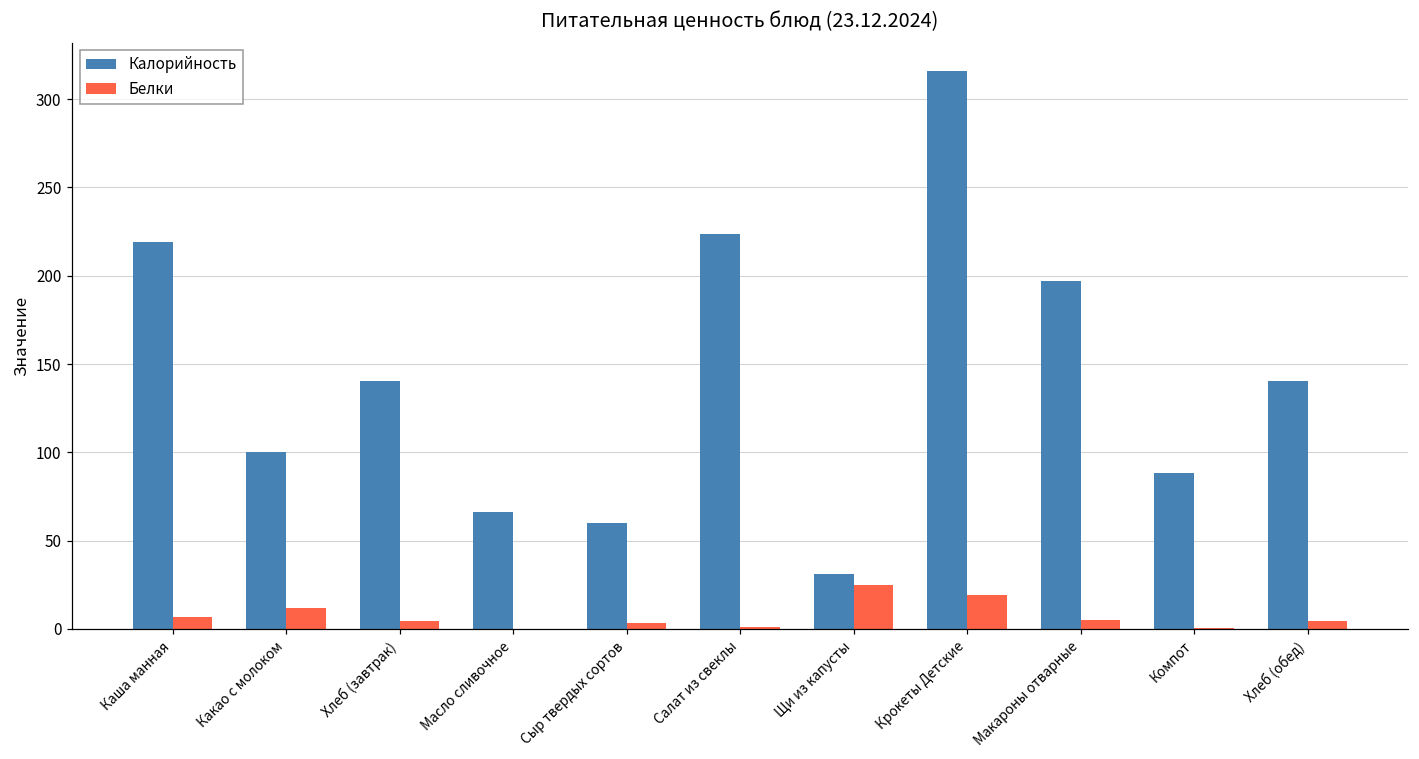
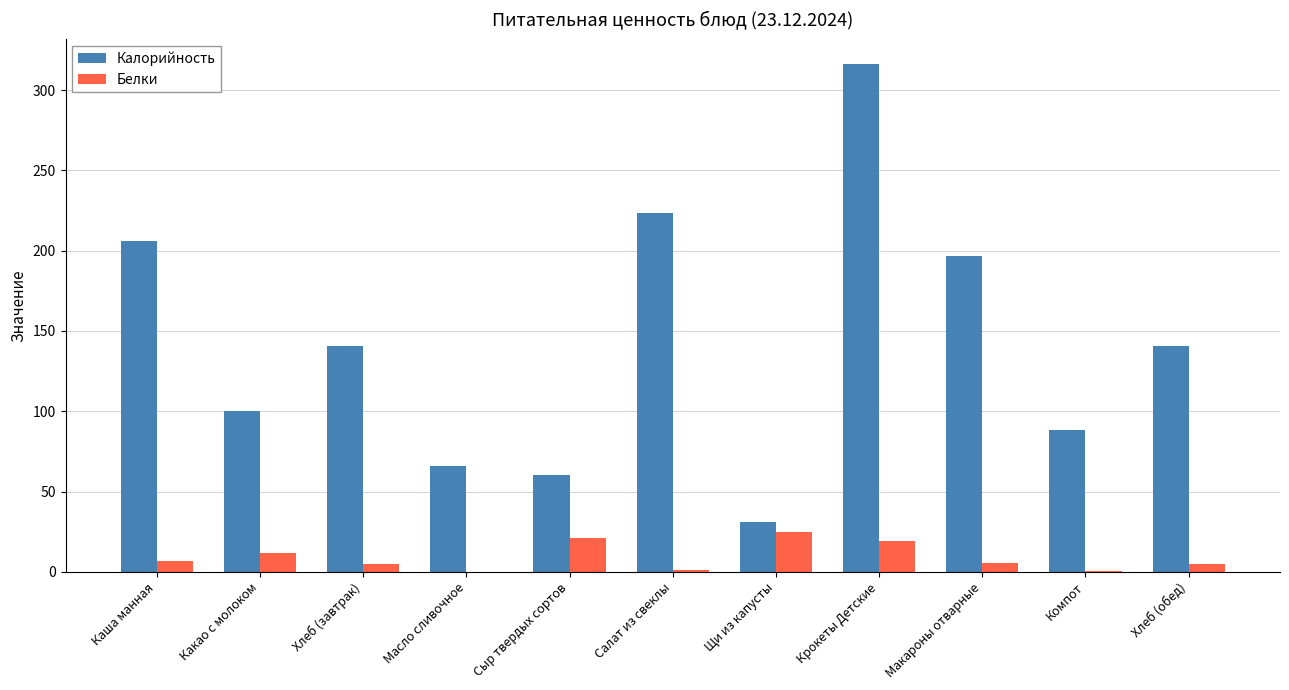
  {
    "Калорийность": {
-     "Каша манная": 219,
+     "Каша манная": 206,
      "Какао с молоком": 100,
      "Хлеб (завтрак)": 141,
      "Масло сливочное": 66,
      "Сыр твердых сортов": 60,
      "Салат из свеклы": 223,
      "Щи из капусты": 31,
      "Крокеты Детские": 316,
      "Макароны отварные": 197,
      "Компот": 88,
      "Хлеб (обед)": 141
    },
    "Белки": {
      "Каша манная": 7,
      "Какао с молоком": 12,
      "Хлеб (завтрак)": 5,
-     "Сыр твердых сортов": 4,
+     "Сыр твердых сортов": 21,
      "Щи из капусты": 25,
      "Крокеты Детские": 19,
      "Макароны отварные": 5,
      "Хлеб (обед)": 5
    }
  }
